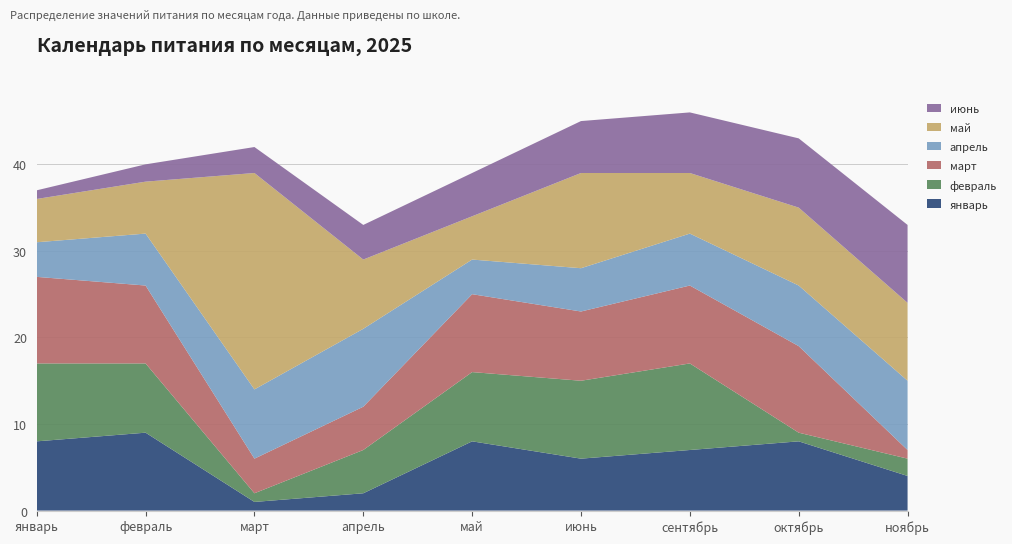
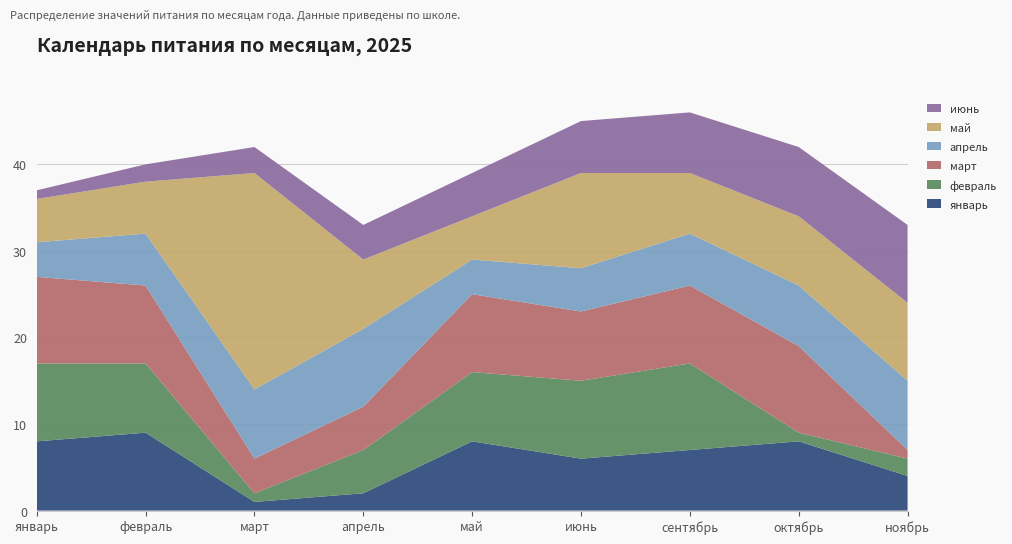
  {
    "январь": {
      "январь": 8,
      "февраль": 9,
      "март": 1,
      "апрель": 2,
      "май": 8,
      "июнь": 6,
      "сентябрь": 7,
      "октябрь": 8,
      "ноябрь": 4
    },
    "февраль": {
      "январь": 9,
      "февраль": 8,
      "март": 1,
      "апрель": 5,
      "май": 8,
      "июнь": 9,
      "сентябрь": 10,
      "октябрь": 1,
      "ноябрь": 2
    },
    "март": {
      "январь": 10,
      "февраль": 9,
      "март": 4,
      "апрель": 5,
      "май": 9,
      "июнь": 8,
      "сентябрь": 9,
      "октябрь": 10,
      "ноябрь": 1
    },
    "апрель": {
      "январь": 4,
      "февраль": 6,
      "март": 8,
      "апрель": 9,
      "май": 4,
      "июнь": 5,
      "сентябрь": 6,
      "октябрь": 7,
      "ноябрь": 8
    },
    "май": {
      "январь": 5,
      "февраль": 6,
      "март": 25,
      "апрель": 8,
      "май": 5,
      "июнь": 11,
      "сентябрь": 7,
-     "октябрь": 9,
+     "октябрь": 8,
      "ноябрь": 9
    },
    "июнь": {
      "январь": 1,
      "февраль": 2,
      "март": 3,
      "апрель": 4,
      "май": 5,
      "июнь": 6,
      "сентябрь": 7,
      "октябрь": 8,
      "ноябрь": 9
    }
  }
